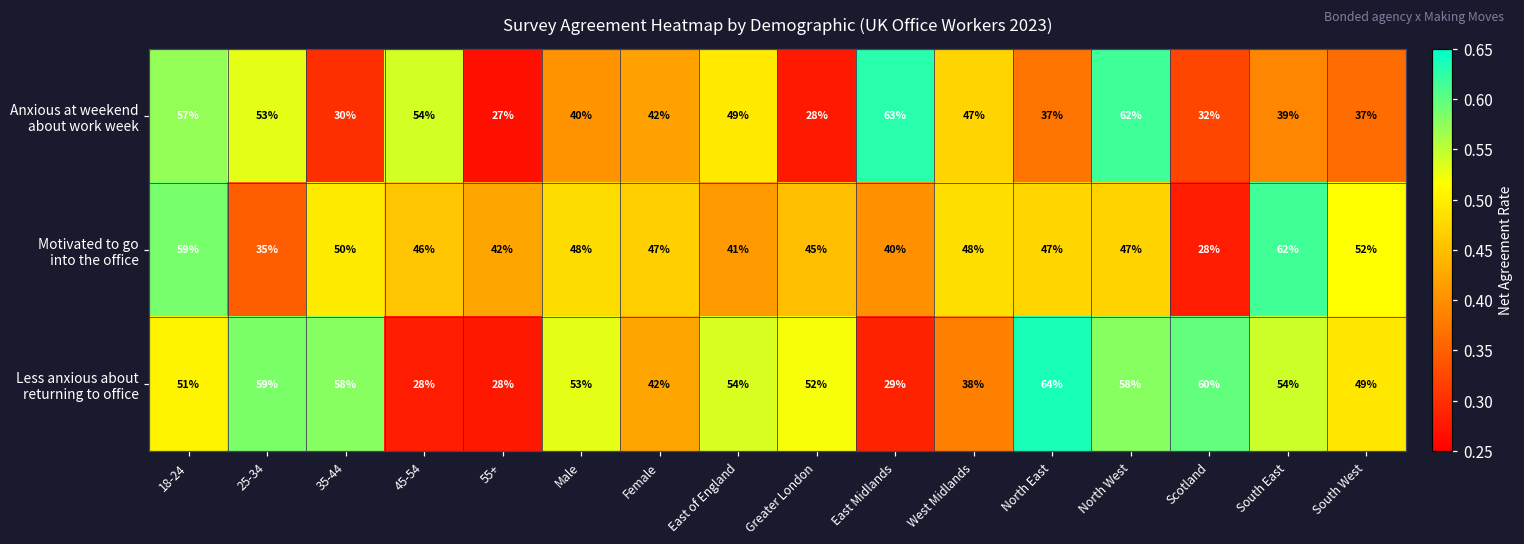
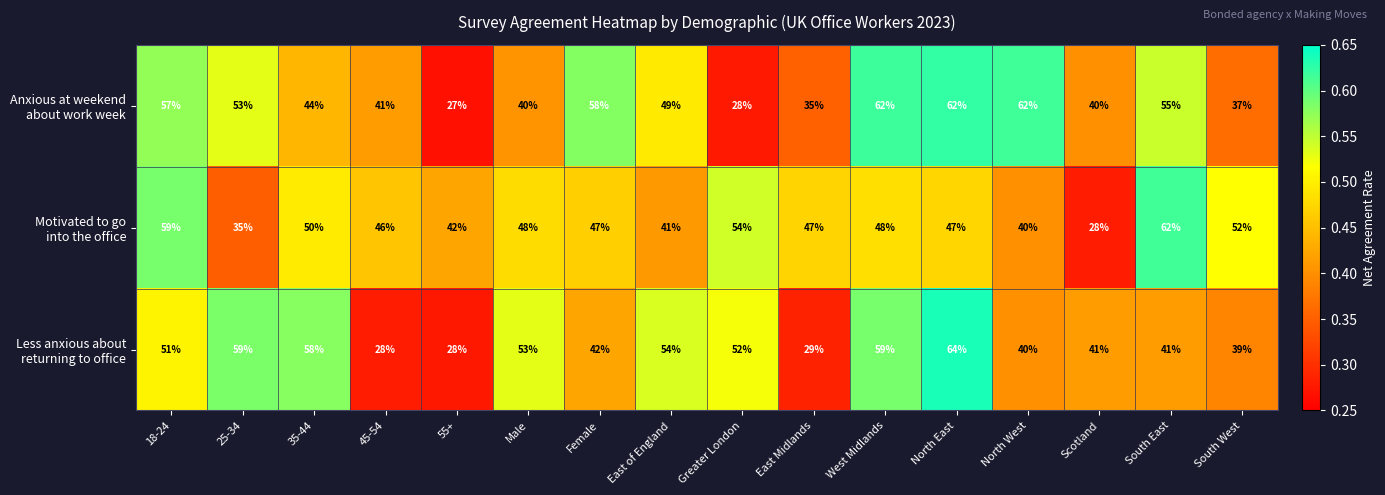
  {
    "Anxious at weekend about work week": {
      "18-24": "57%",
      "25-34": "53%",
-     "35-44": "30%",
-     "45-54": "54%",
+     "35-44": "44%",
+     "45-54": "41%",
      "55+": "27%",
      "Male": "40%",
-     "Female": "42%",
+     "Female": "58%",
      "East of England": "49%",
      "Greater London": "28%",
-     "East Midlands": "63%",
-     "West Midlands": "47%",
-     "North East": "37%",
+     "East Midlands": "35%",
+     "West Midlands": "62%",
+     "North East": "62%",
      "North West": "62%",
-     "Scotland": "32%",
-     "South East": "39%",
+     "Scotland": "40%",
+     "South East": "55%",
      "South West": "37%"
    },
    "Motivated to go into the office": {
      "18-24": "59%",
      "25-34": "35%",
      "35-44": "50%",
      "45-54": "46%",
      "55+": "42%",
      "Male": "48%",
      "Female": "47%",
      "East of England": "41%",
-     "Greater London": "45%",
-     "East Midlands": "40%",
+     "Greater London": "54%",
+     "East Midlands": "47%",
      "West Midlands": "48%",
      "North East": "47%",
-     "North West": "47%",
+     "North West": "40%",
      "Scotland": "28%",
      "South East": "62%",
      "South West": "52%"
    },
    "Less anxious about returning to office": {
      "18-24": "51%",
      "25-34": "59%",
      "35-44": "58%",
      "45-54": "28%",
      "55+": "28%",
      "Male": "53%",
      "Female": "42%",
      "East of England": "54%",
      "Greater London": "52%",
      "East Midlands": "29%",
-     "West Midlands": "38%",
+     "West Midlands": "59%",
      "North East": "64%",
-     "North West": "58%",
-     "Scotland": "60%",
-     "South East": "54%",
-     "South West": "49%"
+     "North West": "40%",
+     "Scotland": "41%",
+     "South East": "41%",
+     "South West": "39%"
    }
  }
